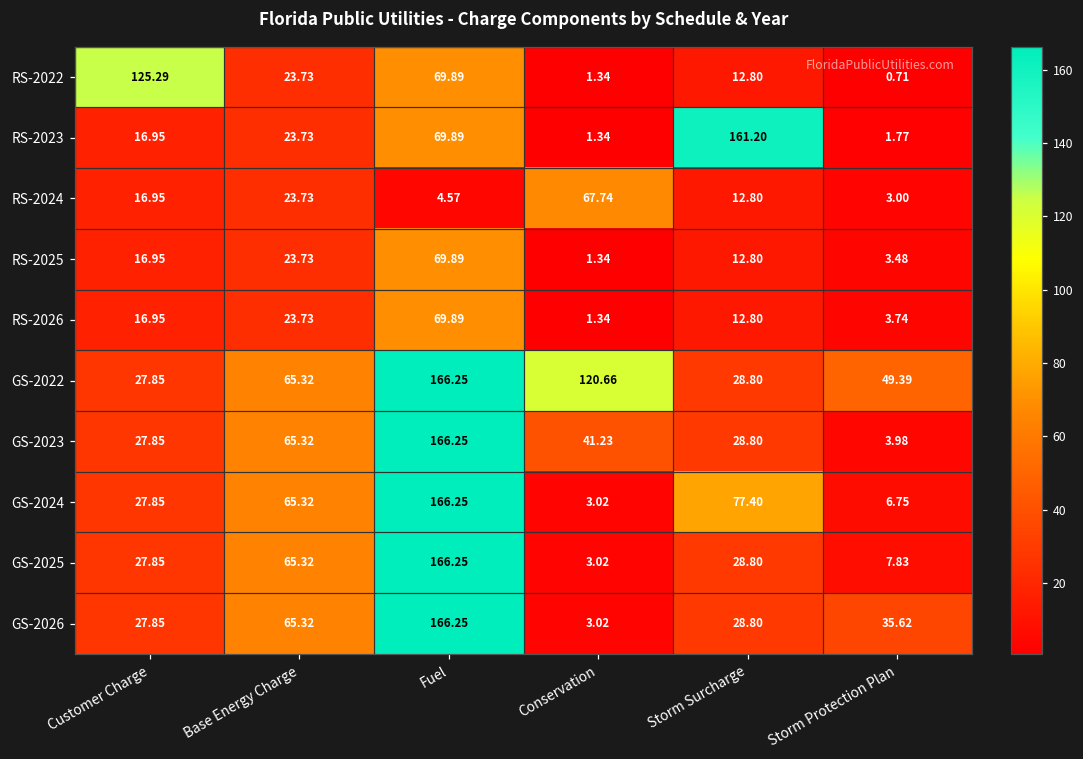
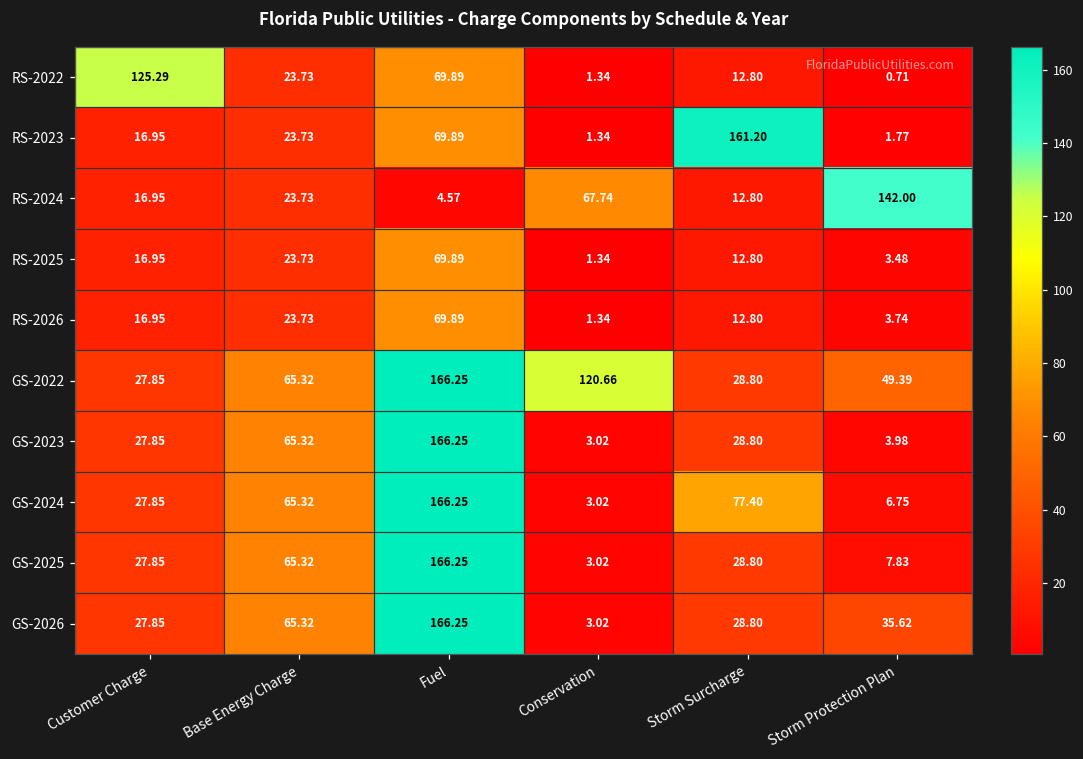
  {
    "RS-2022": {
      "Customer Charge": 125.29,
      "Base Energy Charge": 23.73,
      "Fuel": 69.89,
      "Conservation": 1.34,
      "Storm Surcharge": 12.80
    },
    "RS-2023": {
      "Customer Charge": 16.95,
      "Base Energy Charge": 23.73,
      "Fuel": 69.89,
      "Conservation": 1.34,
      "Storm Surcharge": 161.20,
      "Storm Protection Plan": 1.77
    },
    "RS-2024": {
      "Customer Charge": 16.95,
      "Base Energy Charge": 23.73,
      "Fuel": 4.57,
      "Conservation": 67.74,
      "Storm Surcharge": 12.80,
-     "Storm Protection Plan": 3.00
+     "Storm Protection Plan": 142.00
    },
    "RS-2025": {
      "Customer Charge": 16.95,
      "Base Energy Charge": 23.73,
      "Fuel": 69.89,
      "Conservation": 1.34,
      "Storm Surcharge": 12.80,
      "Storm Protection Plan": 3.48
    },
    "RS-2026": {
      "Customer Charge": 16.95,
      "Base Energy Charge": 23.73,
      "Fuel": 69.89,
      "Conservation": 1.34,
      "Storm Surcharge": 12.80,
      "Storm Protection Plan": 3.74
    },
    "GS-2022": {
      "Customer Charge": 27.85,
      "Base Energy Charge": 65.32,
      "Fuel": 166.25,
      "Conservation": 120.66,
      "Storm Surcharge": 28.80,
      "Storm Protection Plan": 49.39
    },
    "GS-2023": {
      "Customer Charge": 27.85,
      "Base Energy Charge": 65.32,
      "Fuel": 166.25,
-     "Conservation": 41.23,
+     "Conservation": 3.02,
      "Storm Surcharge": 28.80,
      "Storm Protection Plan": 3.98
    },
    "GS-2024": {
      "Customer Charge": 27.85,
      "Base Energy Charge": 65.32,
      "Fuel": 166.25,
      "Conservation": 3.02,
      "Storm Surcharge": 77.40,
      "Storm Protection Plan": 6.75
    },
    "GS-2025": {
      "Customer Charge": 27.85,
      "Base Energy Charge": 65.32,
      "Fuel": 166.25,
      "Conservation": 3.02,
      "Storm Surcharge": 28.80,
      "Storm Protection Plan": 7.83
    },
    "GS-2026": {
      "Customer Charge": 27.85,
      "Base Energy Charge": 65.32,
      "Fuel": 166.25,
      "Conservation": 3.02,
      "Storm Surcharge": 28.80,
      "Storm Protection Plan": 35.62
    }
  }
